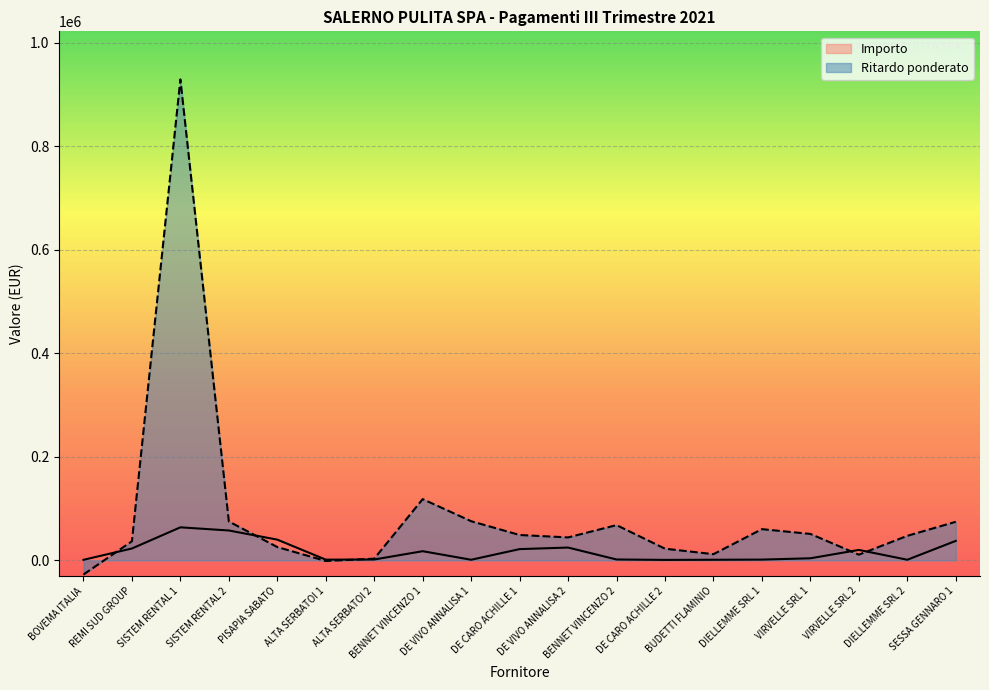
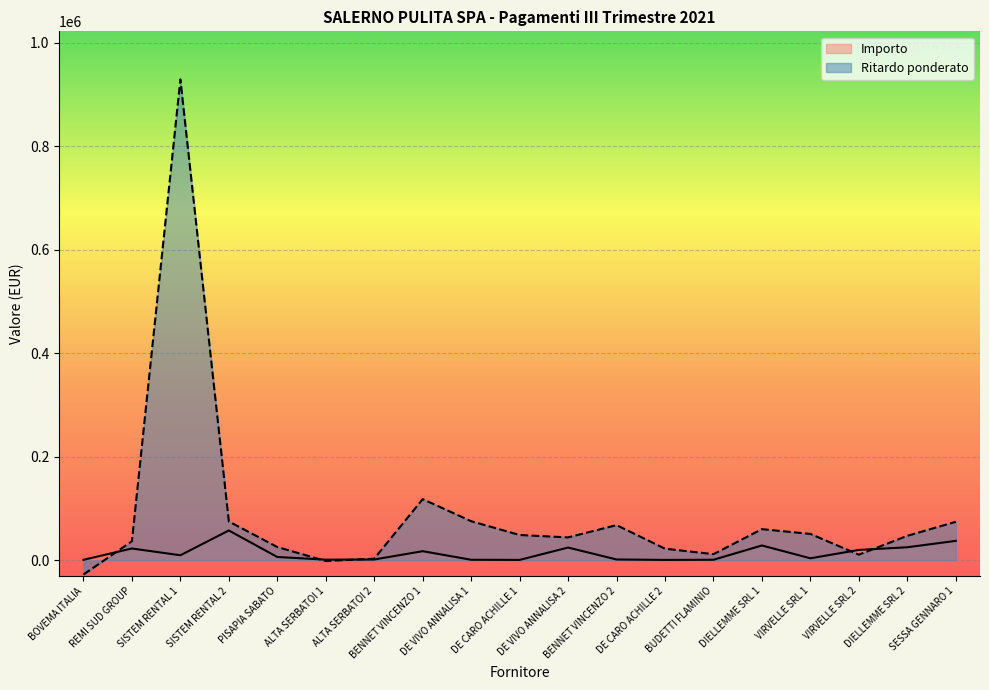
  {
    "Importo": {
      "REMI SUD GROUP": 20000,
-     "SISTEM RENTAL 1": 60000,
+     "SISTEM RENTAL 1": 10000,
      "SISTEM RENTAL 2": 60000,
-     "PISAPIA SABATO": 40000,
+     "PISAPIA SABATO": 10000,
      "BENNET VINCENZO 1": 20000,
      "DE VIVO ANNALISA 1": 0,
-     "DE CARO ACHILLE 1": 20000,
+     "DE CARO ACHILLE 1": 0,
      "DE VIVO ANNALISA 2": 20000,
      "BENNET VINCENZO 2": 0,
      "DE CARO ACHILLE 2": 0,
      "BUDETTI FLAMINIO": 0,
-     "DIELLEMME SRL 1": 0,
+     "DIELLEMME SRL 1": 30000,
      "VIRVELLE SRL 1": 0,
      "VIRVELLE SRL 2": 20000,
-     "DIELLEMME SRL 2": 0,
+     "DIELLEMME SRL 2": 30000,
      "SESSA GENNARO 1": 40000
    }
  }
